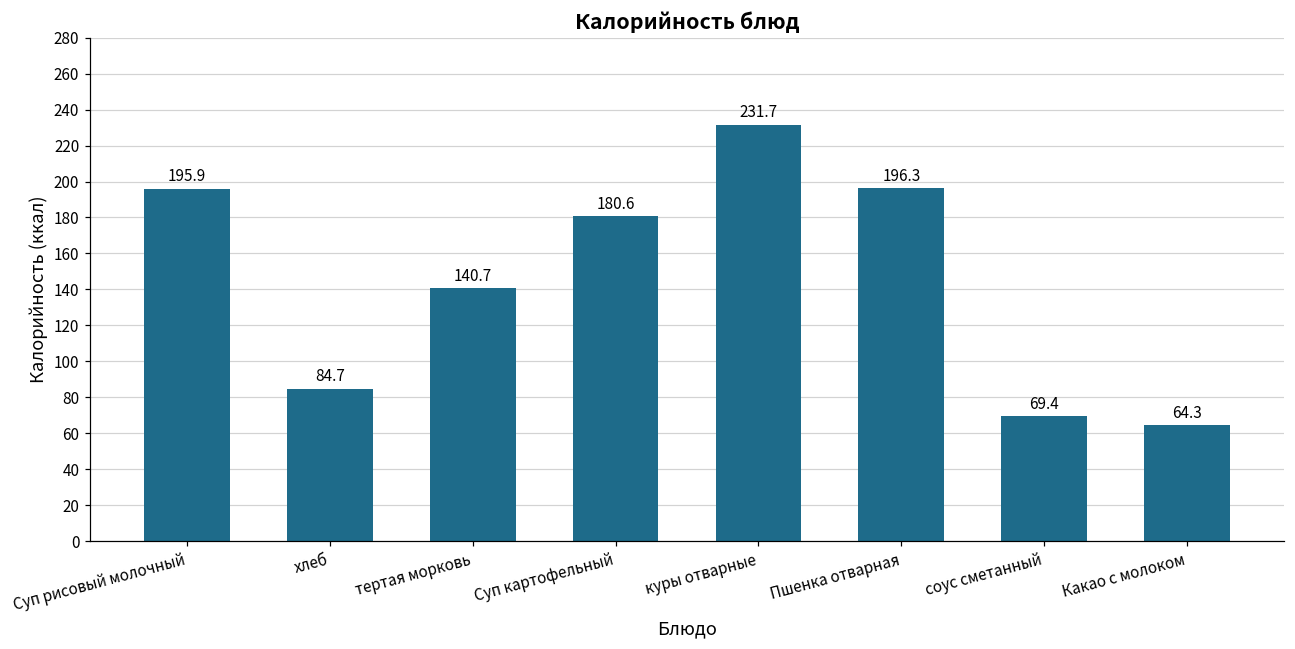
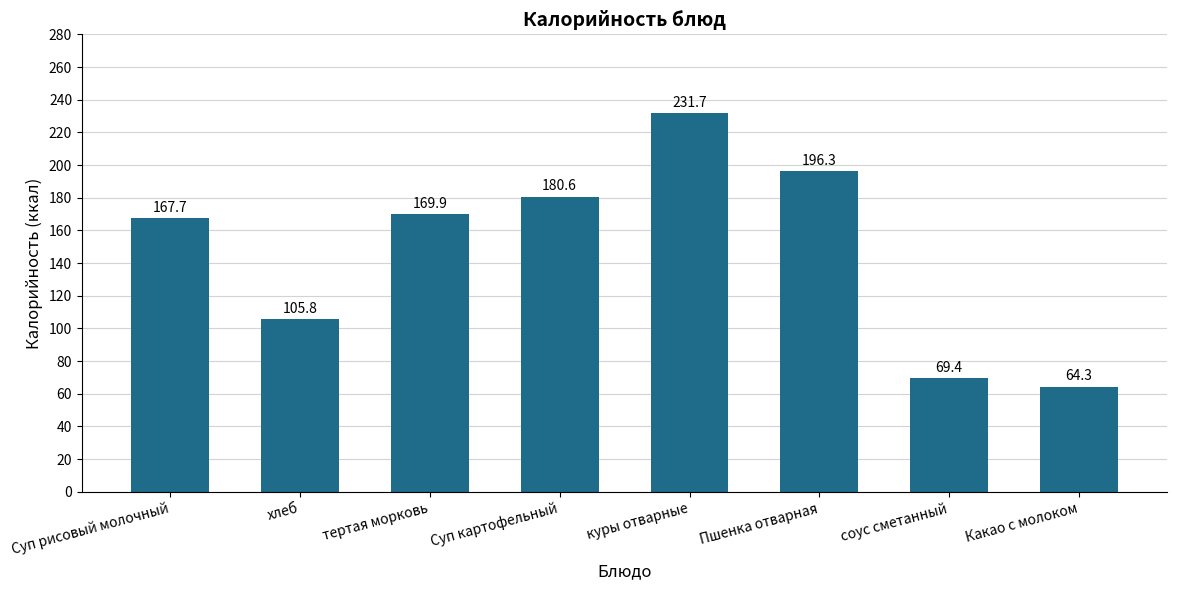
  {
-   "Суп рисовый молочный": 195.9,
-   "хлеб": 84.7,
-   "тертая морковь": 140.7,
+   "Суп рисовый молочный": 167.7,
+   "хлеб": 105.8,
+   "тертая морковь": 169.9,
    "Суп картофельный": 180.6,
    "куры отварные": 231.7,
    "Пшенка отварная": 196.3,
    "соус сметанный": 69.4,
    "Какао с молоком": 64.3
  }
